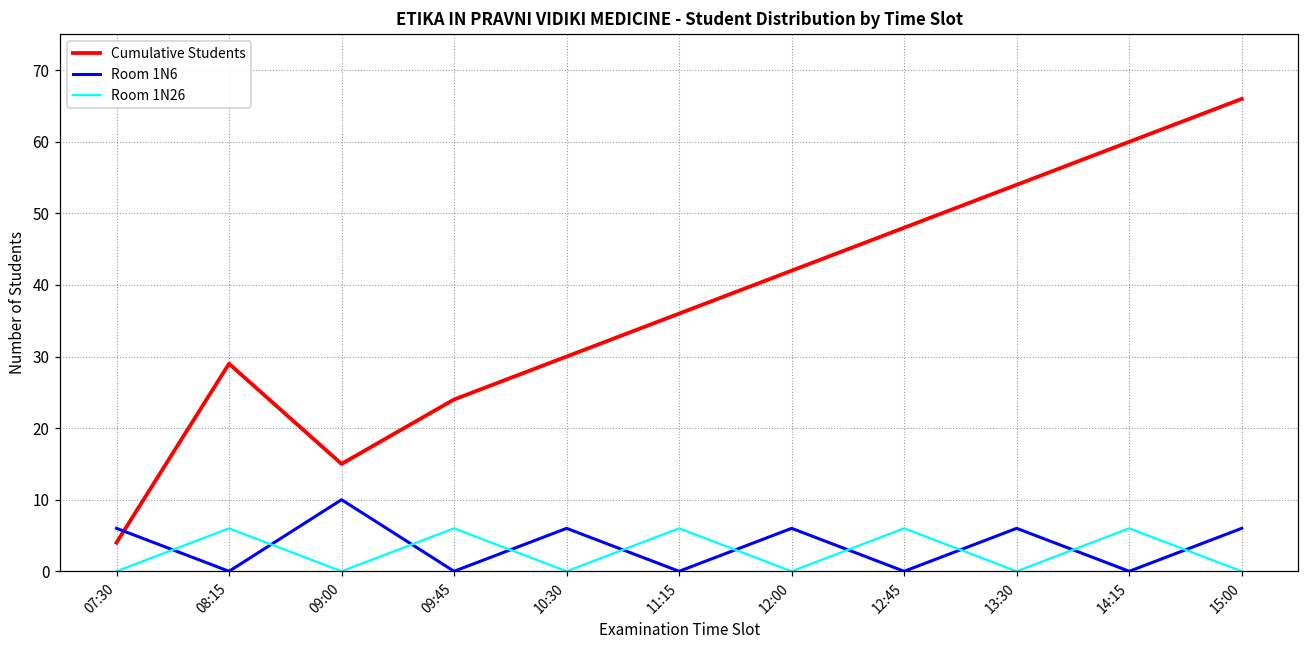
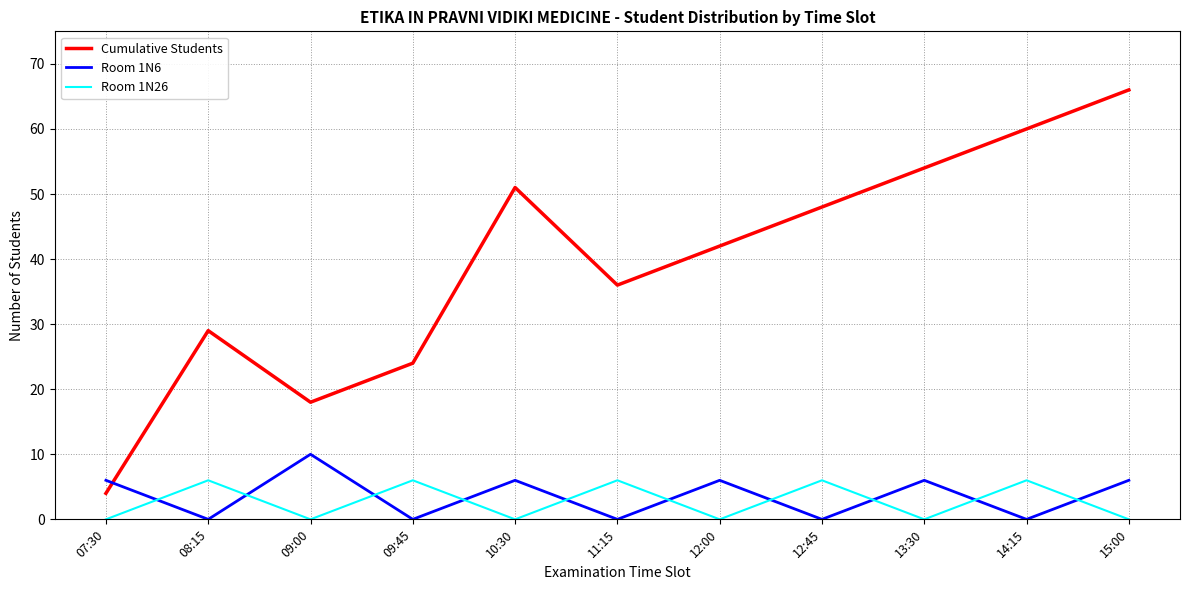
  {
    "Cumulative Students": {
      "07:30": 4,
      "08:15": 29,
-     "09:00": 15,
+     "09:00": 18,
      "09:45": 24,
-     "10:30": 30,
+     "10:30": 51,
      "11:15": 36,
      "12:00": 42,
      "12:45": 48,
      "13:30": 54,
      "14:15": 60,
      "15:00": 66
    },
    "Room 1N6": {
      "07:30": 6,
      "08:15": 0,
      "09:00": 10,
      "09:45": 0,
      "10:30": 6,
      "11:15": 0,
      "12:00": 6,
      "12:45": 0,
      "13:30": 6,
      "14:15": 0,
      "15:00": 6
    },
    "Room 1N26": {
      "07:30": 0,
      "08:15": 6,
      "09:00": 0,
      "09:45": 6,
      "10:30": 0,
      "11:15": 6,
      "12:00": 0,
      "12:45": 6,
      "13:30": 0,
      "14:15": 6,
      "15:00": 0
    }
  }
